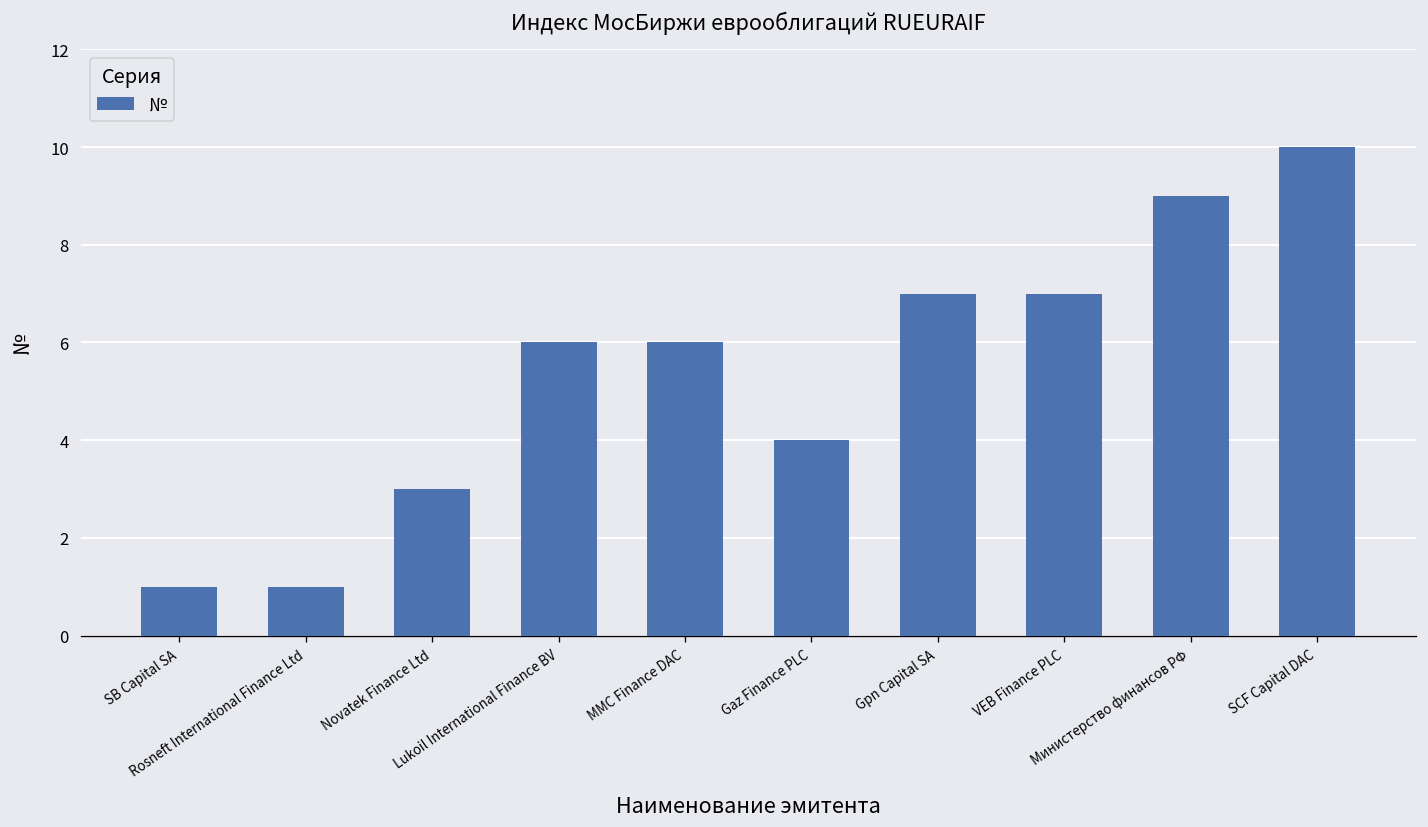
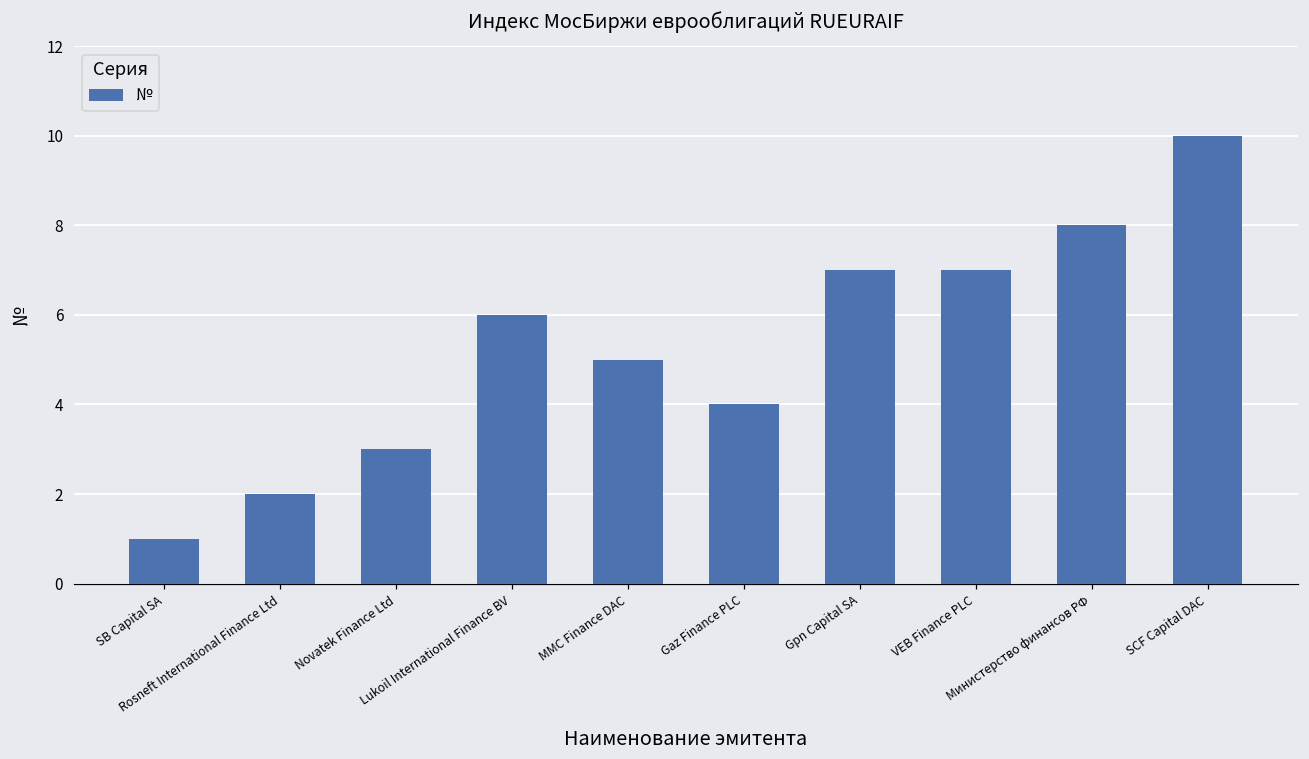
  {
    "SB Capital SA": 1,
-   "Rosneft International Finance Ltd": 1,
+   "Rosneft International Finance Ltd": 2,
    "Novatek Finance Ltd": 3,
    "Lukoil International Finance BV": 6,
-   "MMC Finance DAC": 6,
+   "MMC Finance DAC": 5,
    "Gaz Finance PLC": 4,
    "Gpn Capital SA": 7,
    "VEB Finance PLC": 7,
-   "Министерство финансов РФ": 9,
+   "Министерство финансов РФ": 8,
    "SCF Capital DAC": 10
  }
